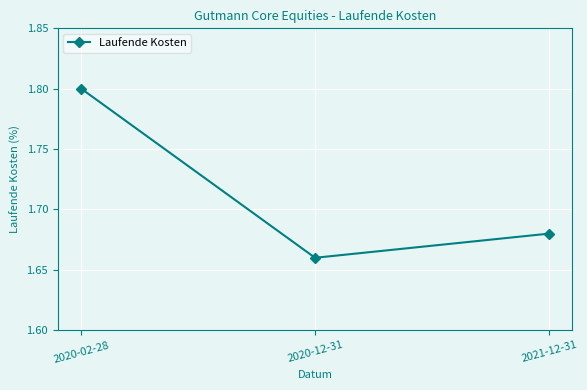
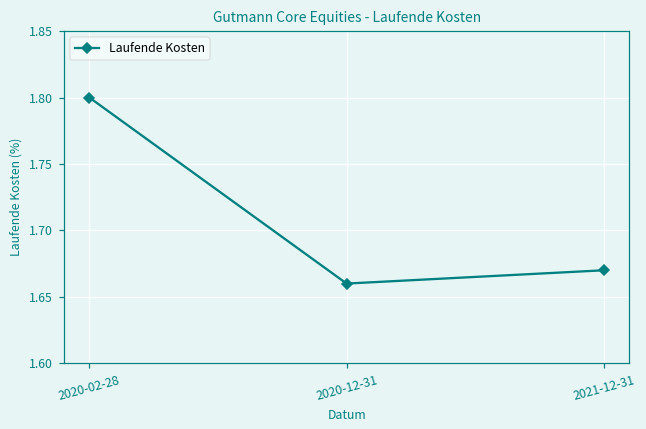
  {
    "2020-02-28": 1.80,
    "2020-12-31": 1.66,
-   "2021-12-31": 1.68
+   "2021-12-31": 1.67
  }
